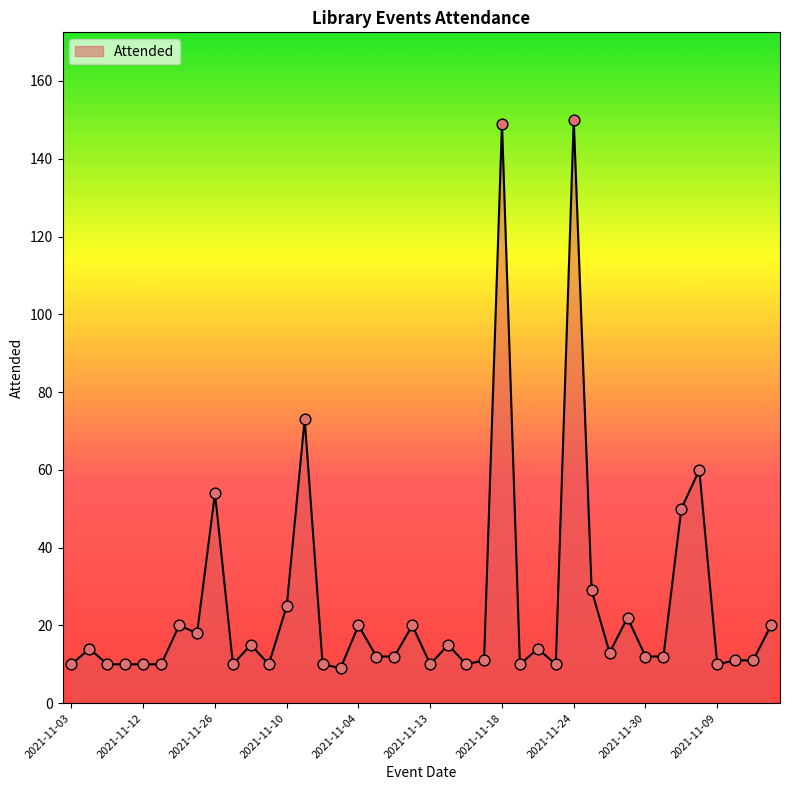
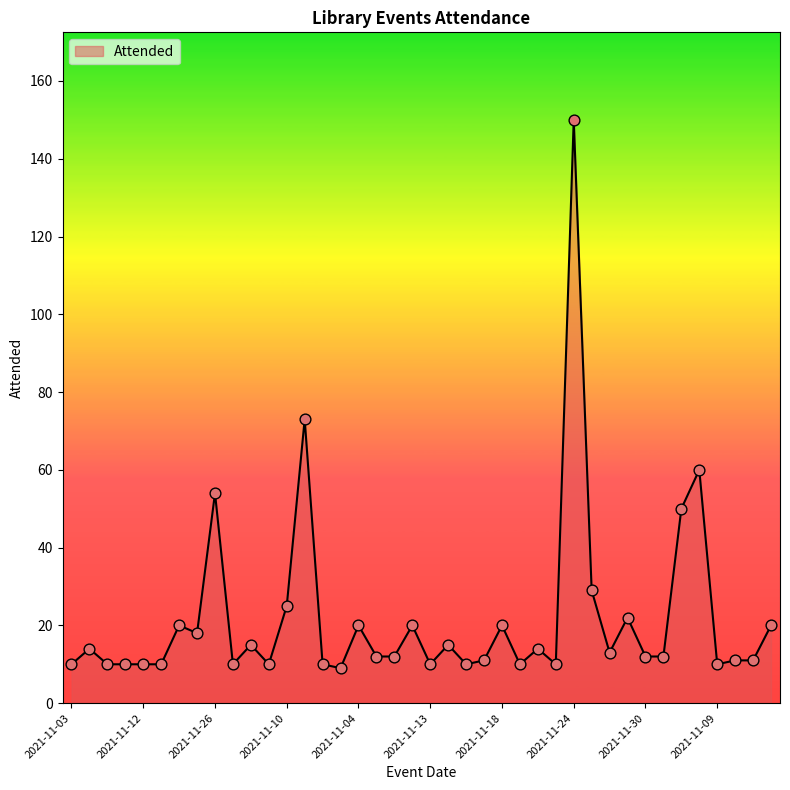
  {
    "2021-11-26": 54,
-   "2021-11-18": 149,
+   "2021-11-18": 20,
    "2021-11-24": 150
  }
